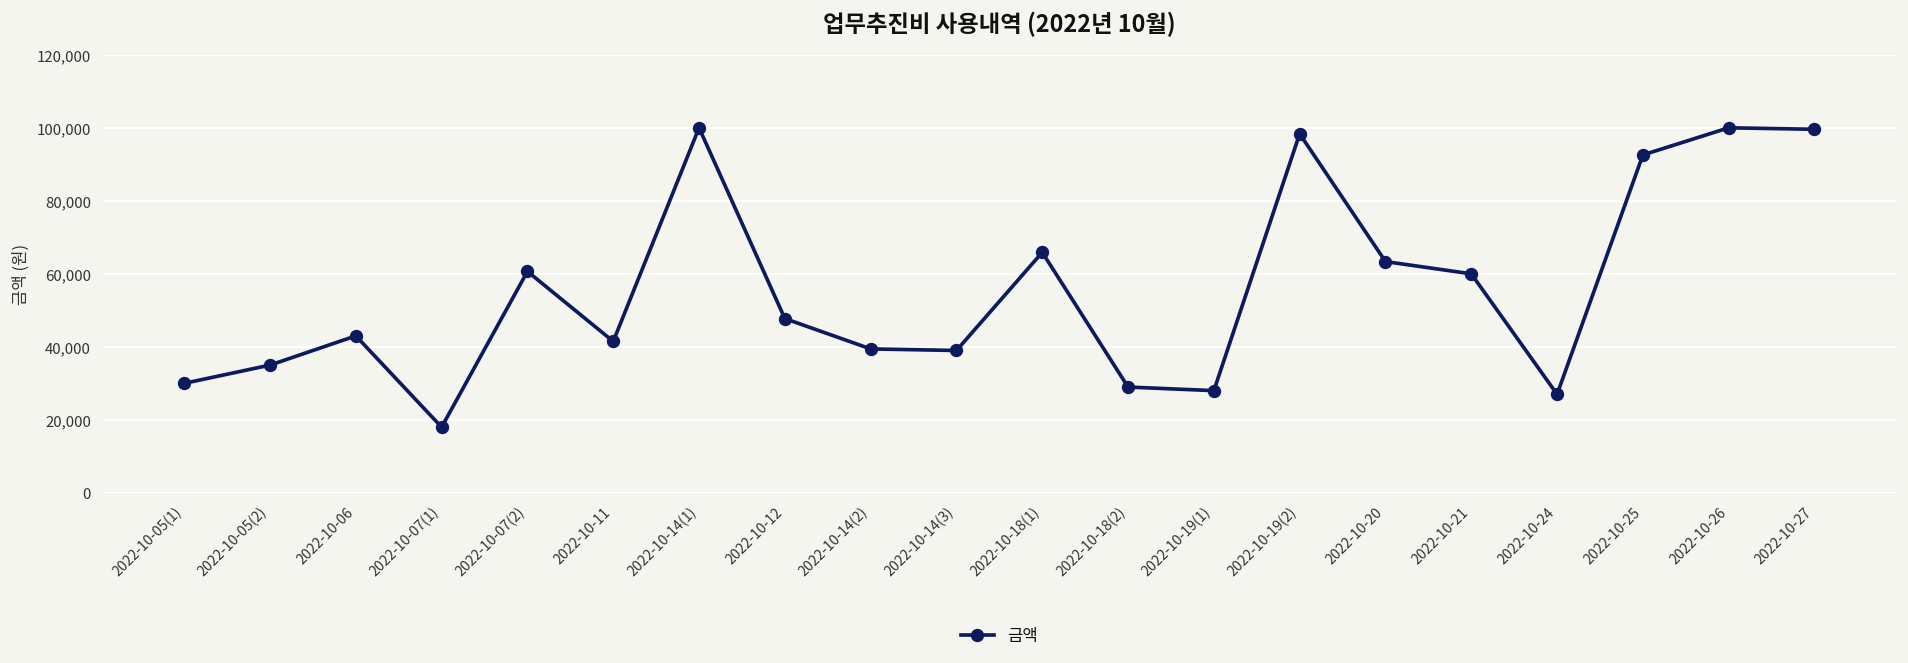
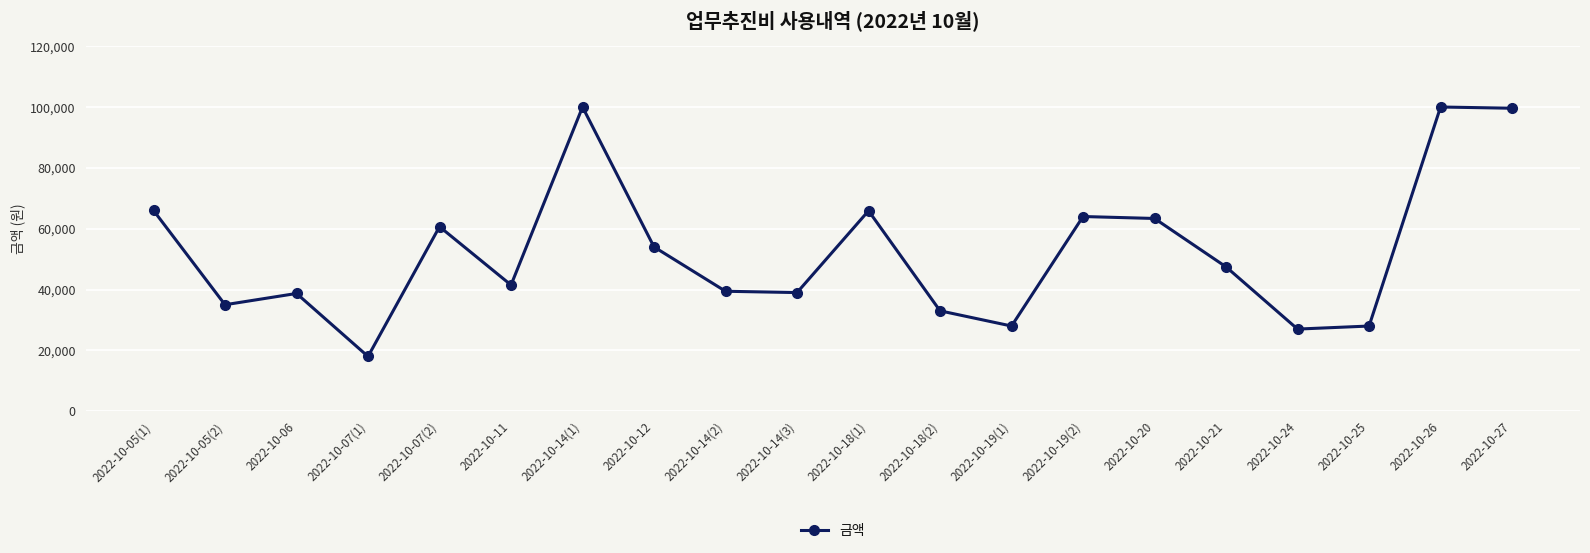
  {
-   "2022-10-05(1)": "30,000",
+   "2022-10-05(1)": "66,000",
    "2022-10-05(2)": "35,000",
-   "2022-10-06": "43,000",
+   "2022-10-06": "39,000",
    "2022-10-07(1)": "18,000",
    "2022-10-07(2)": "61,000",
    "2022-10-11": "41,000",
    "2022-10-14(1)": "100,000",
-   "2022-10-12": "48,000",
+   "2022-10-12": "54,000",
    "2022-10-14(2)": "39,000",
    "2022-10-14(3)": "39,000",
    "2022-10-18(1)": "66,000",
-   "2022-10-18(2)": "29,000",
+   "2022-10-18(2)": "33,000",
    "2022-10-19(1)": "28,000",
-   "2022-10-19(2)": "98,000",
+   "2022-10-19(2)": "64,000",
    "2022-10-20": "63,000",
-   "2022-10-21": "60,000",
+   "2022-10-21": "47,000",
    "2022-10-24": "27,000",
-   "2022-10-25": "93,000",
+   "2022-10-25": "28,000",
    "2022-10-26": "100,000",
    "2022-10-27": "100,000"
  }
